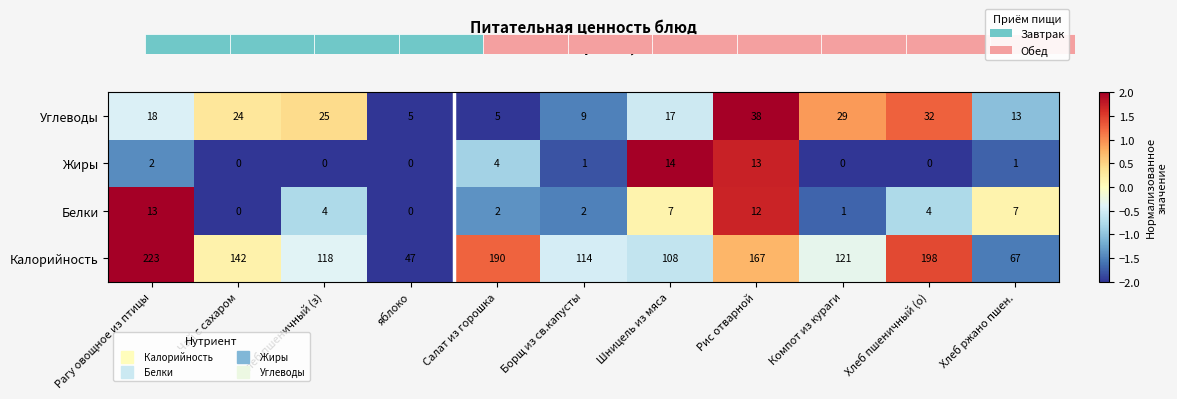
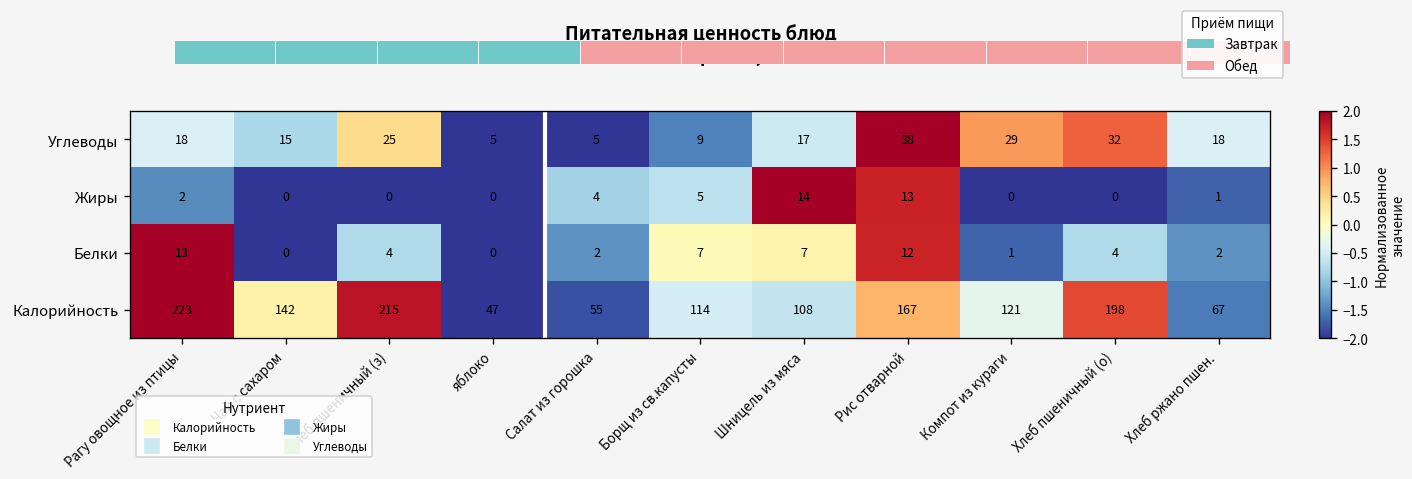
  {
    "Углеводы": {
      "Рагу овощное из птицы": 18,
-     "Чай с сахаром": 24,
+     "Чай с сахаром": 15,
      "Хлеб пшеничный (з)": 25,
      "яблоко": 5,
      "Салат из горошка": 5,
      "Борщ из св.капусты": 9,
      "Шницель из мяса": 17,
      "Рис отварной": 38,
      "Компот из кураги": 29,
      "Хлеб пшеничный (о)": 32,
-     "Хлеб ржано пшен.": 13
+     "Хлеб ржано пшен.": 18
    },
    "Жиры": {
      "Рагу овощное из птицы": 2,
      "Чай с сахаром": 0,
      "Хлеб пшеничный (з)": 0,
      "яблоко": 0,
      "Салат из горошка": 4,
-     "Борщ из св.капусты": 1,
+     "Борщ из св.капусты": 5,
      "Шницель из мяса": 14,
      "Рис отварной": 13,
      "Компот из кураги": 0,
      "Хлеб пшеничный (о)": 0,
      "Хлеб ржано пшен.": 1
    },
    "Белки": {
      "Рагу овощное из птицы": 13,
      "Чай с сахаром": 0,
      "Хлеб пшеничный (з)": 4,
      "яблоко": 0,
      "Салат из горошка": 2,
-     "Борщ из св.капусты": 2,
+     "Борщ из св.капусты": 7,
      "Шницель из мяса": 7,
      "Рис отварной": 12,
      "Компот из кураги": 1,
      "Хлеб пшеничный (о)": 4,
-     "Хлеб ржано пшен.": 7
+     "Хлеб ржано пшен.": 2
    },
    "Калорийность": {
      "Рагу овощное из птицы": 223,
      "Чай с сахаром": 142,
-     "Хлеб пшеничный (з)": 118,
+     "Хлеб пшеничный (з)": 215,
      "яблоко": 47,
-     "Салат из горошка": 190,
+     "Салат из горошка": 55,
      "Борщ из св.капусты": 114,
      "Шницель из мяса": 108,
      "Рис отварной": 167,
      "Компот из кураги": 121,
      "Хлеб пшеничный (о)": 198,
      "Хлеб ржано пшен.": 67
    }
  }
